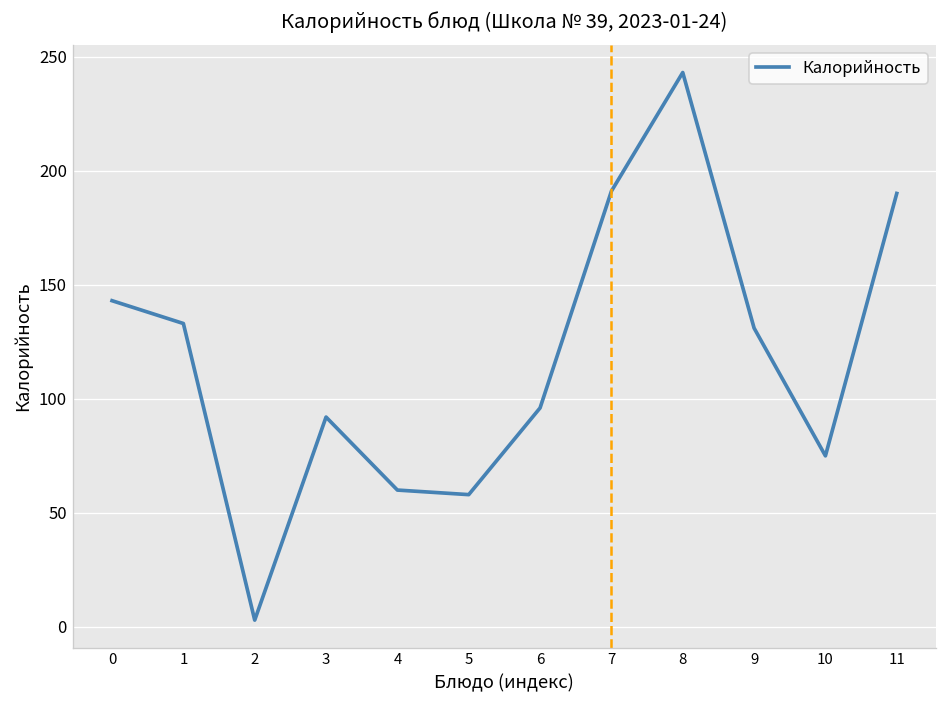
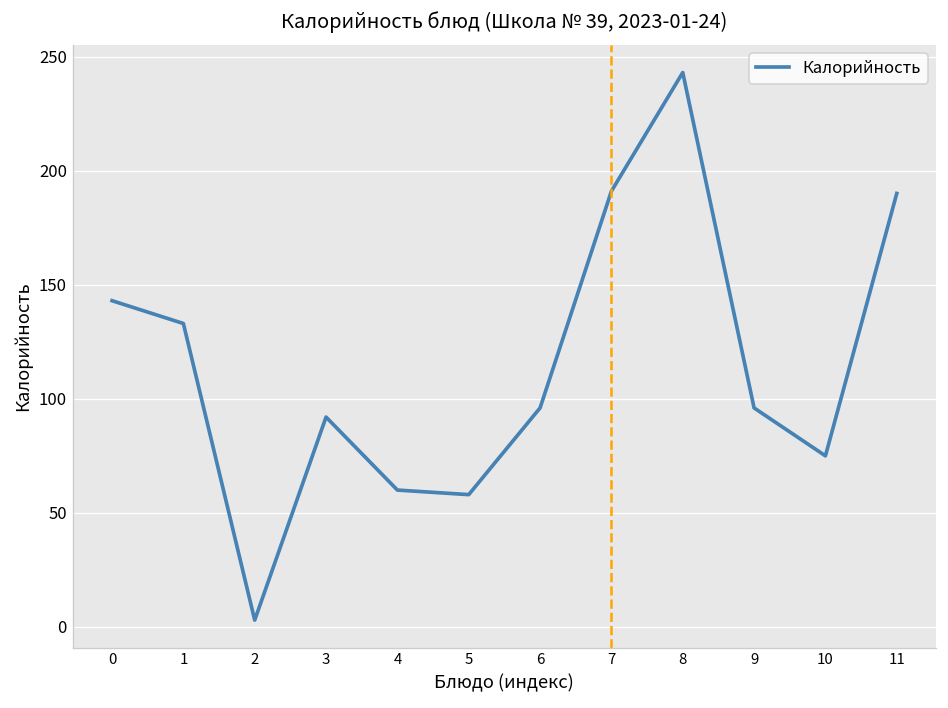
  {
    "0": 143,
    "1": 133,
    "2": 3,
    "3": 92,
    "4": 60,
    "5": 58,
    "6": 96,
    "7": 191,
    "8": 243,
-   "9": 131,
+   "9": 96,
    "10": 75,
    "11": 190
  }
